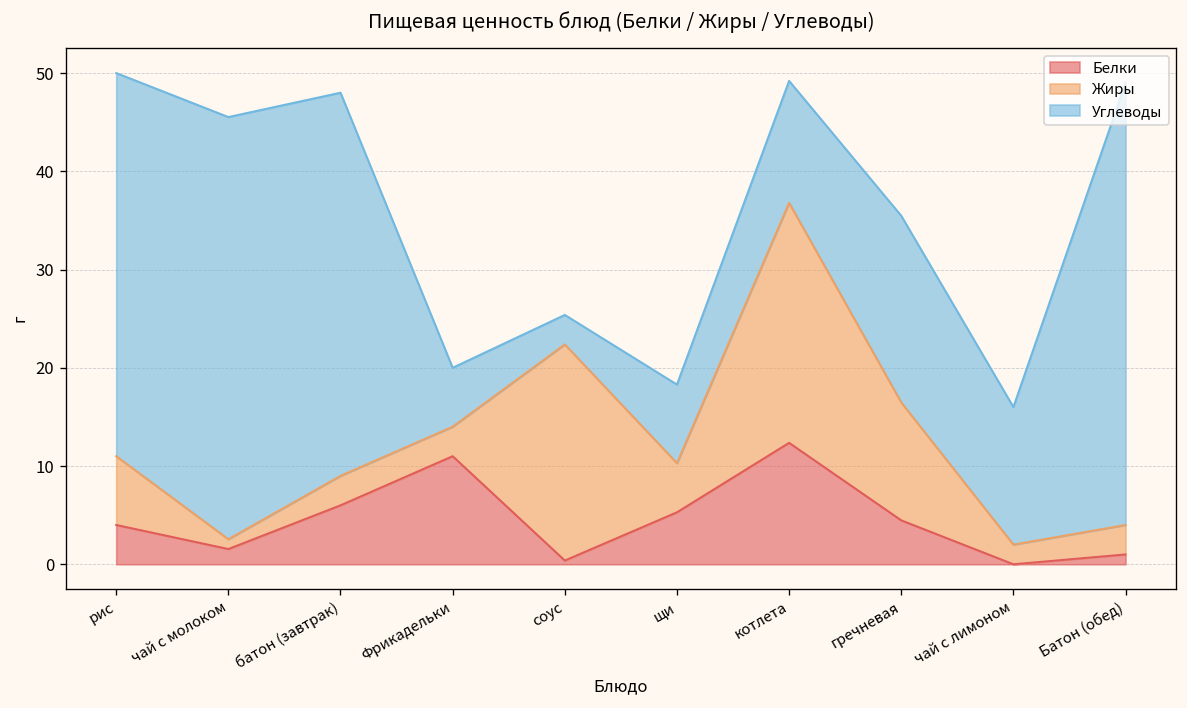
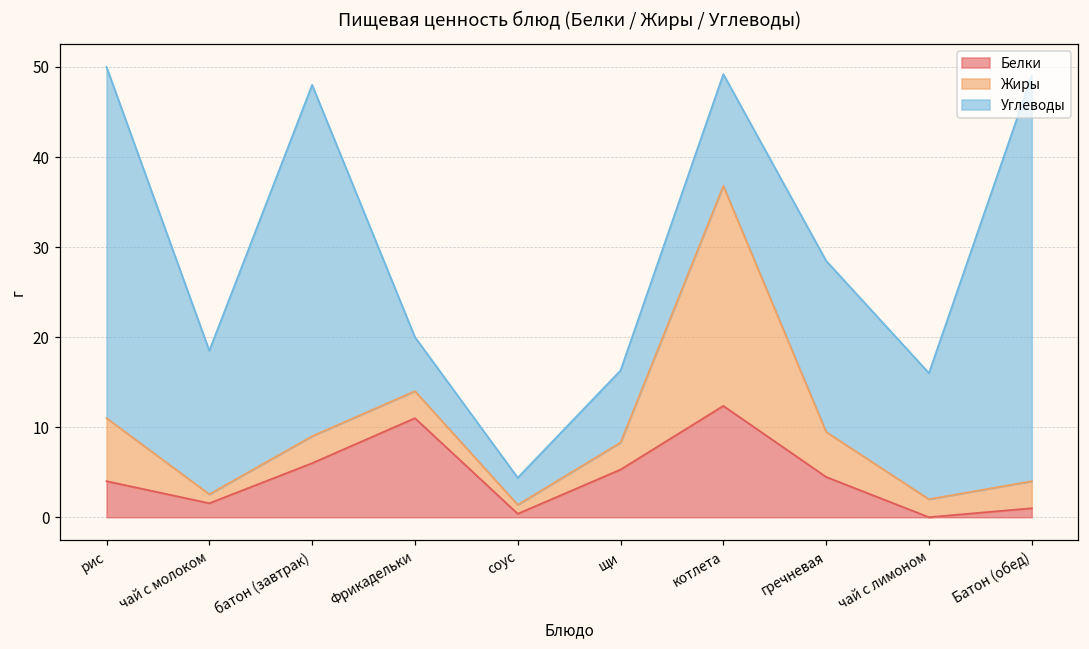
  {
    "Белки": {
      "рис": 4,
      "чай с молоком": 2,
      "батон (завтрак)": 6,
      "Фрикадельки": 11,
      "соус": 0,
      "щи": 5,
      "котлета": 12,
      "гречневая": 4,
      "чай с лимоном": 0,
      "Батон (обед)": 1
    },
    "Жиры": {
      "рис": 7,
      "чай с молоком": 1,
      "батон (завтрак)": 3,
      "Фрикадельки": 3,
-     "соус": 22,
-     "щи": 5,
+     "соус": 1,
+     "щи": 3,
      "котлета": 24,
-     "гречневая": 12,
+     "гречневая": 5,
      "чай с лимоном": 2,
      "Батон (обед)": 3
    },
    "Углеводы": {
      "рис": 39,
-     "чай с молоком": 43,
+     "чай с молоком": 16,
      "батон (завтрак)": 39,
      "Фрикадельки": 6,
      "соус": 3,
      "щи": 8,
      "котлета": 12,
      "гречневая": 19,
      "чай с лимоном": 14
    }
  }
